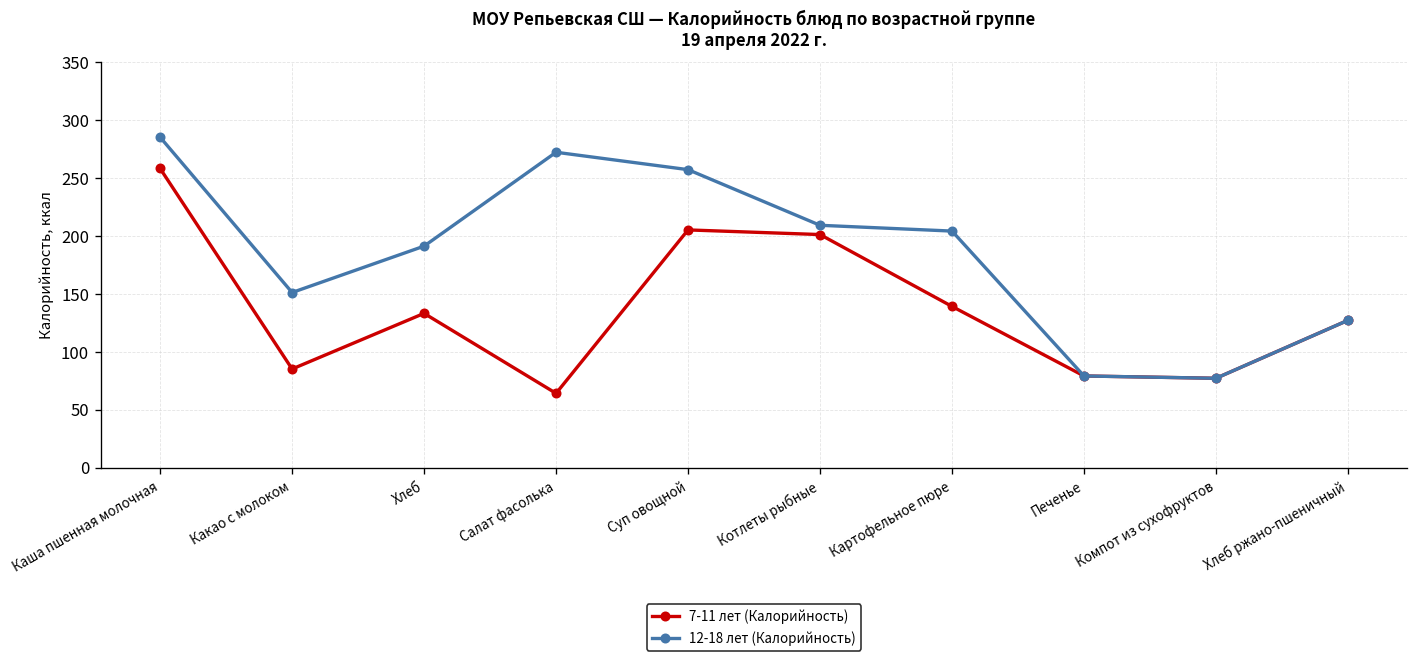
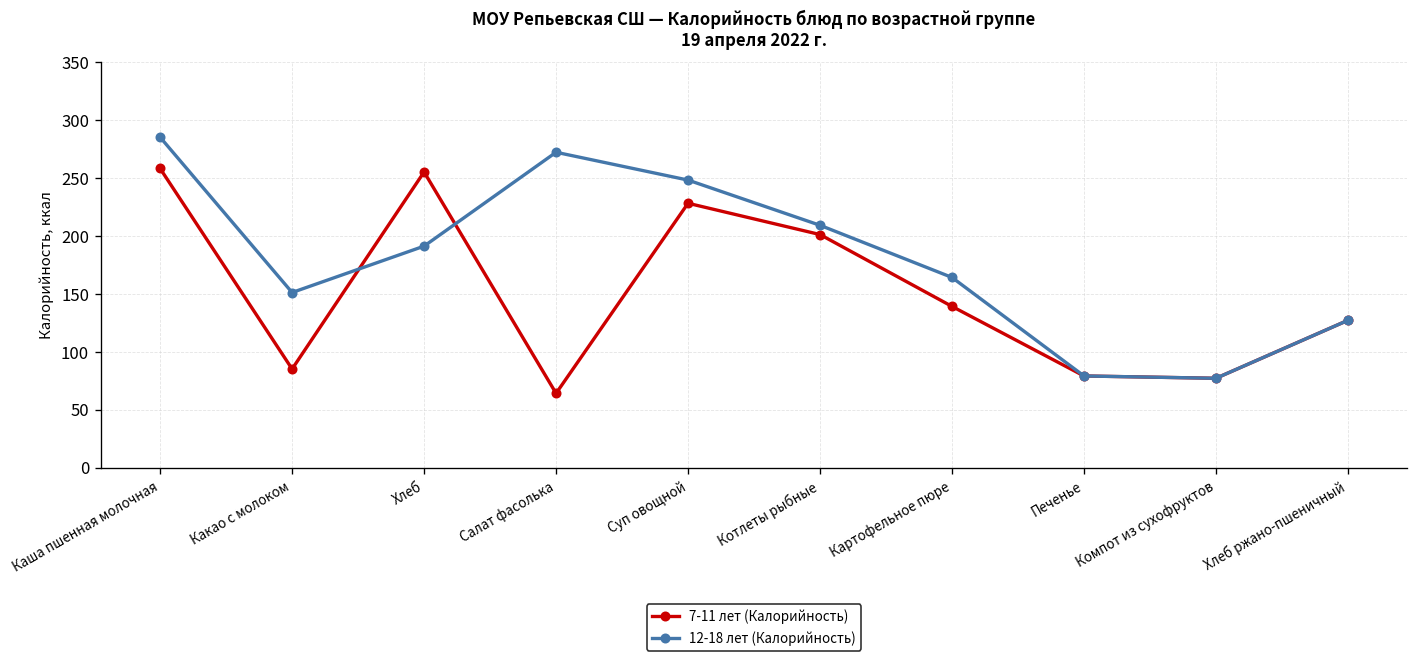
  {
    "7-11 лет (Калорийность)": {
      "Каша пшенная молочная": 260,
      "Какао с молоком": 90,
-     "Хлеб": 130,
+     "Хлеб": 260,
      "Салат фасолька": 60,
-     "Суп овощной": 210,
+     "Суп овощной": 230,
      "Котлеты рыбные": 200,
      "Картофельное пюре": 140
    },
    "12-18 лет (Калорийность)": {
      "Каша пшенная молочная": 290,
      "Какао с молоком": 150,
      "Хлеб": 190,
      "Салат фасолька": 270,
-     "Суп овощной": 260,
+     "Суп овощной": 250,
      "Котлеты рыбные": 210,
-     "Картофельное пюре": 200
+     "Картофельное пюре": 160
    }
  }
